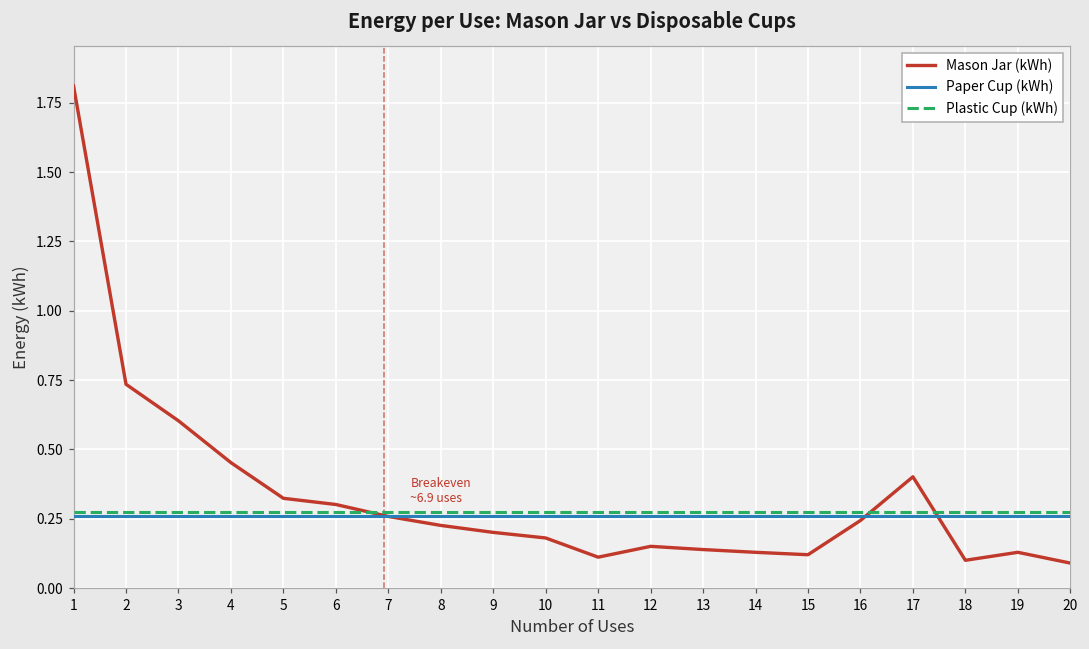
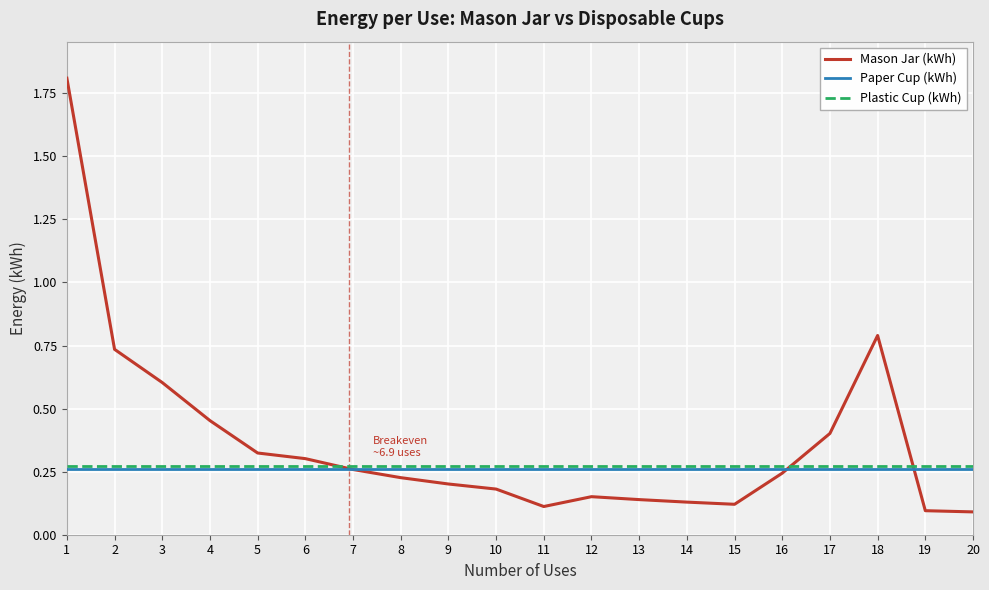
  {
    "Mason Jar (kWh)": {
      "1": 1.81,
      "2": 0.74,
      "3": 0.60,
      "4": 0.45,
      "5": 0.32,
      "6": 0.30,
      "8": 0.23,
      "9": 0.20,
      "10": 0.18,
      "11": 0.11,
      "12": 0.15,
      "13": 0.14,
      "14": 0.13,
      "15": 0.12,
      "16": 0.24,
      "17": 0.40,
-     "18": 0.10,
-     "19": 0.13,
+     "18": 0.79,
+     "19": 0.10,
      "20": 0.09
    },
    "Paper Cup (kWh)": {
      "1": 0.26,
      "2": 0.26,
      "3": 0.26,
      "4": 0.26,
      "5": 0.26,
      "6": 0.26,
      "8": 0.26,
      "9": 0.26,
      "10": 0.26,
      "11": 0.26,
      "12": 0.26,
      "13": 0.26,
      "14": 0.26,
      "15": 0.26,
      "16": 0.26,
      "17": 0.26,
      "18": 0.26,
      "19": 0.26,
      "20": 0.26
    },
    "Plastic Cup (kWh)": {
      "1": 0.27,
      "2": 0.27,
      "3": 0.27,
      "4": 0.27,
      "5": 0.27,
      "6": 0.27,
      "7": 0.27,
      "9": 0.27,
      "10": 0.27,
      "11": 0.27,
      "12": 0.27,
      "13": 0.27,
      "14": 0.27,
      "15": 0.27,
      "16": 0.27,
      "17": 0.27,
      "18": 0.27,
      "19": 0.27,
      "20": 0.27
    }
  }
